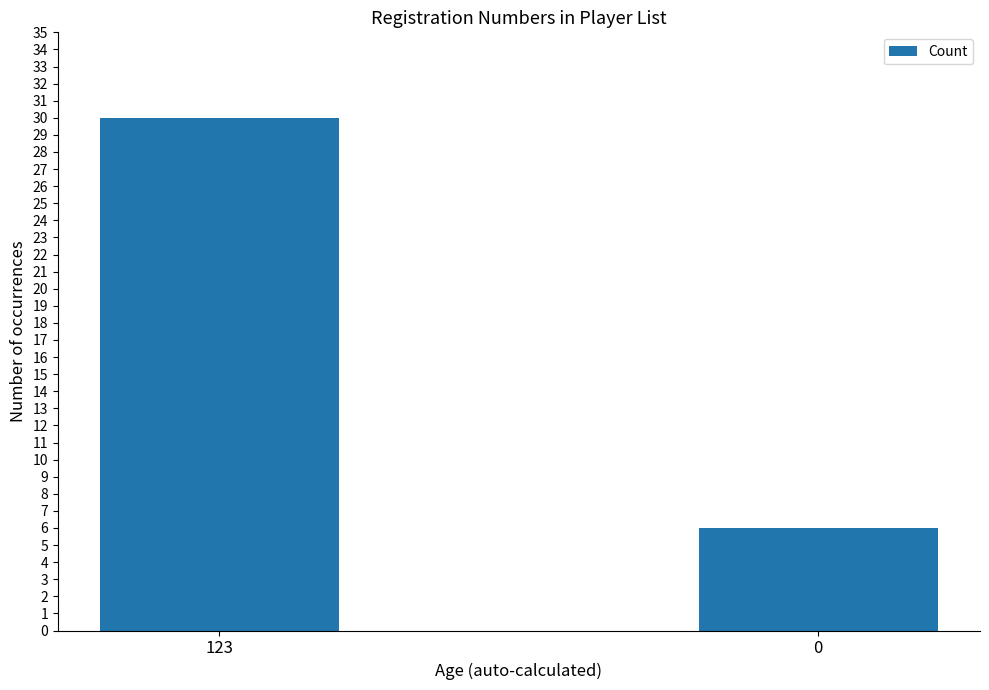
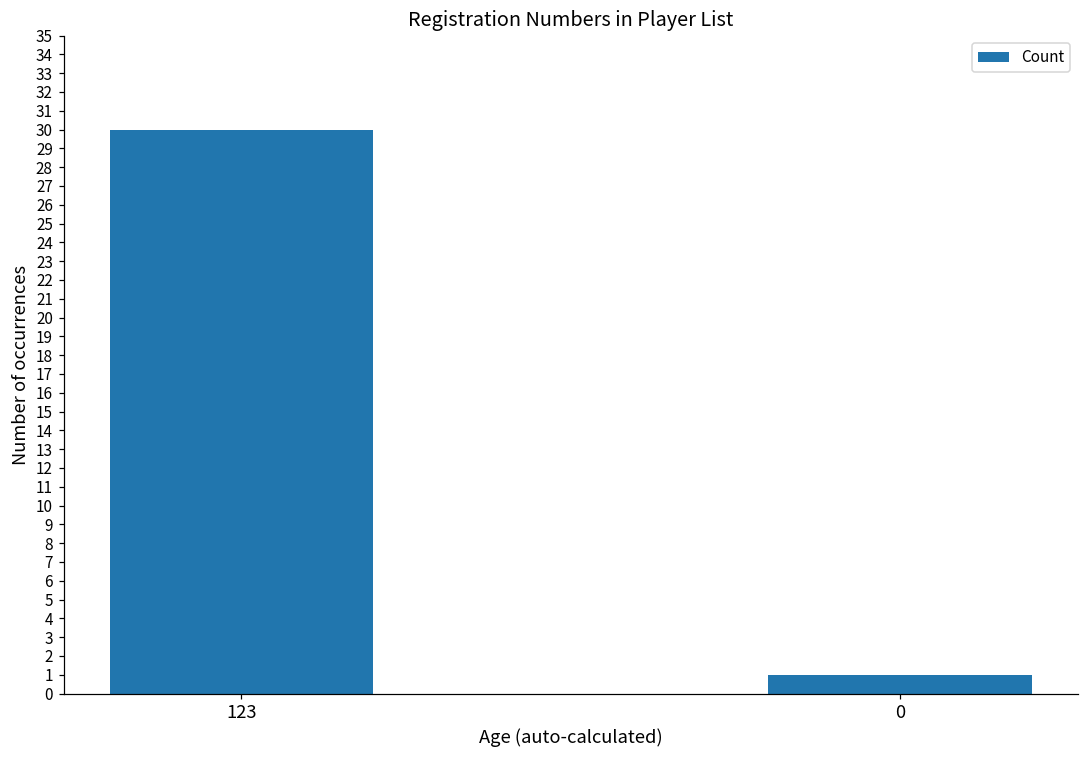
  {
    "123": 30,
-   "0": 6
+   "0": 1
  }
